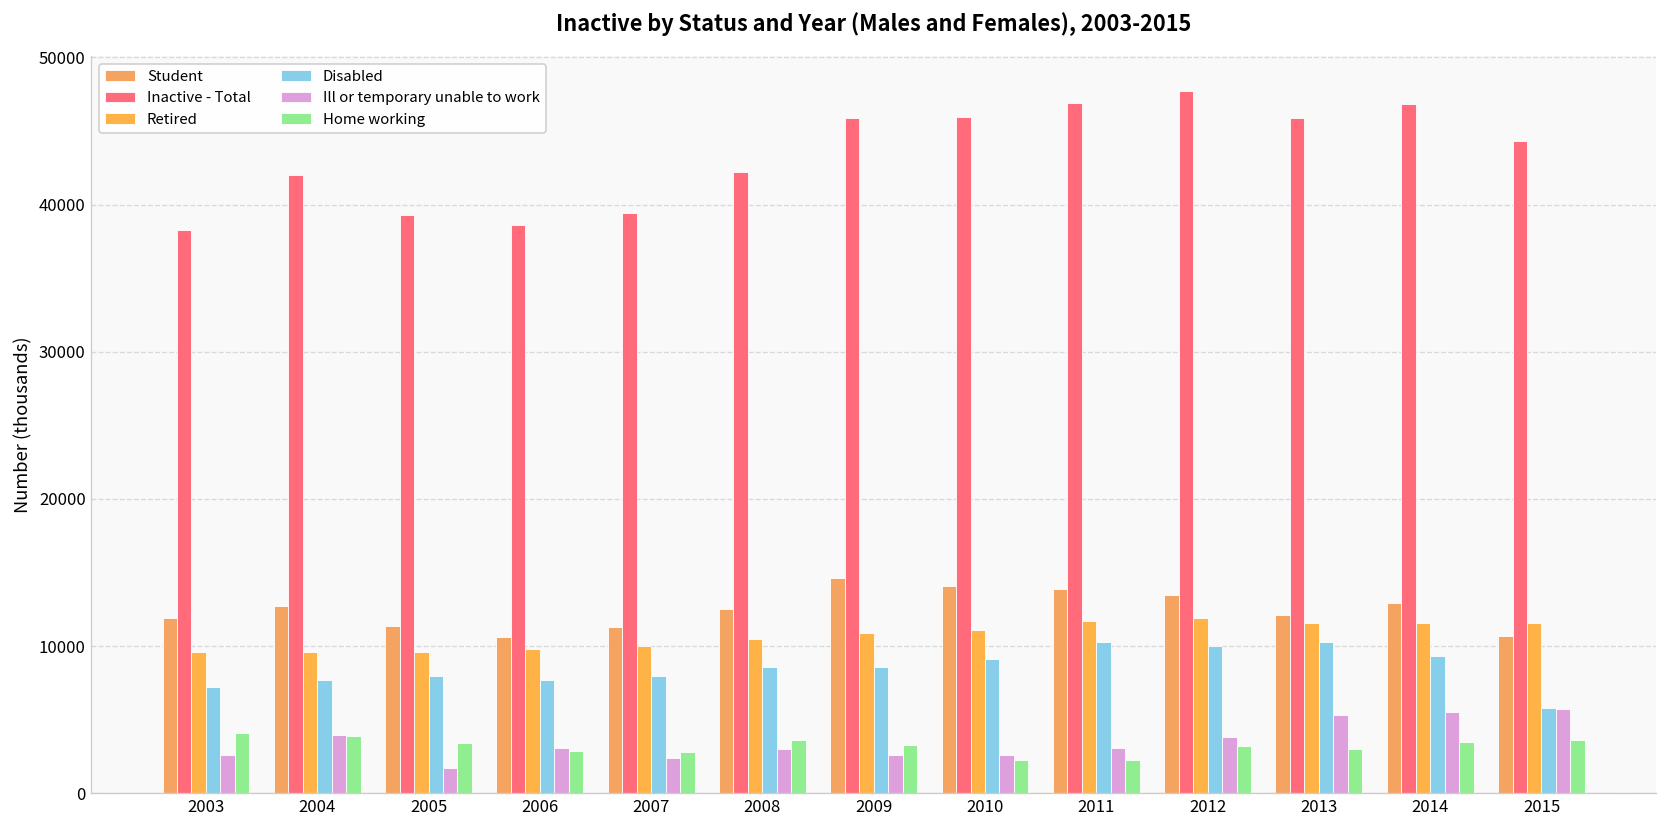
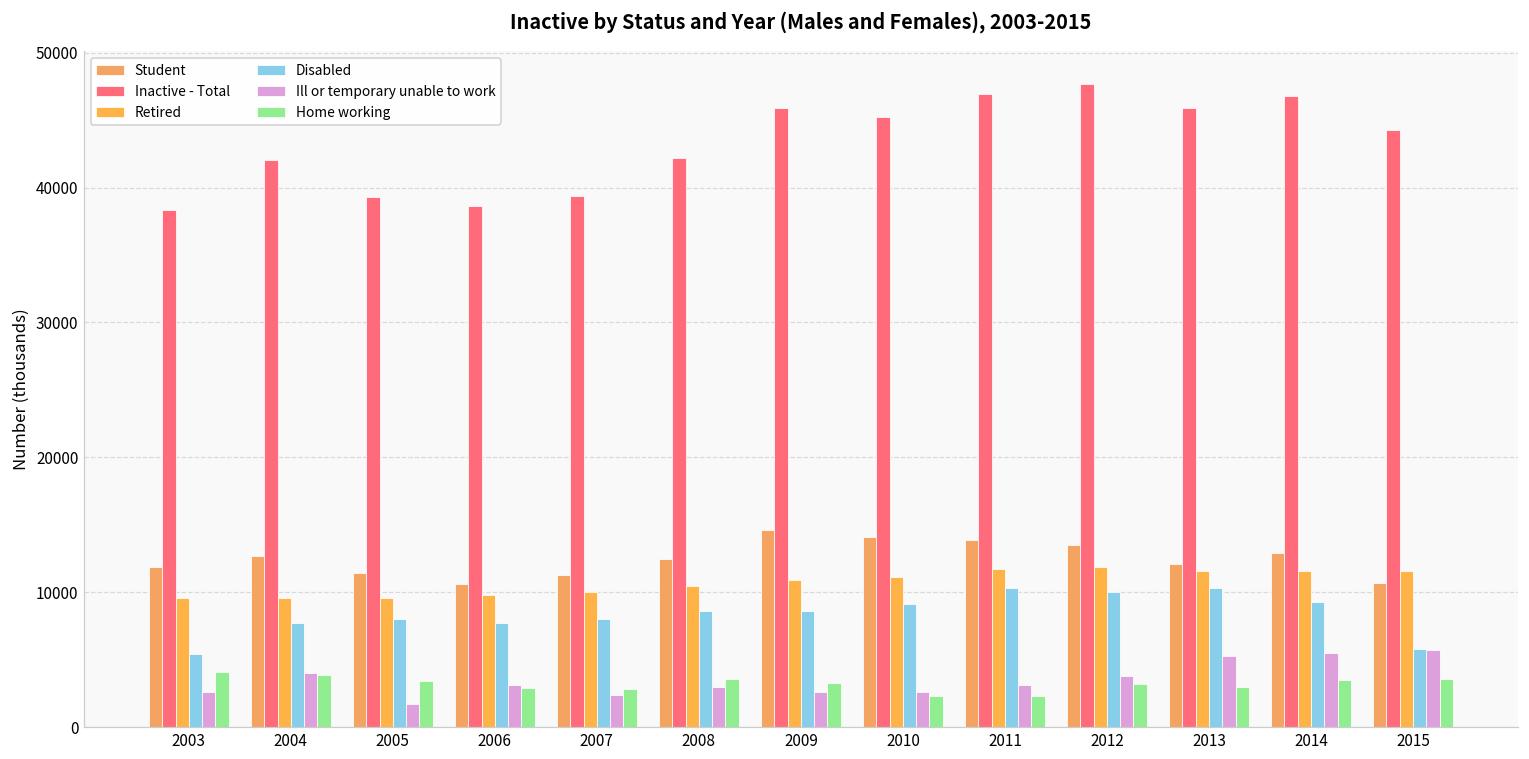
  {
    "Inactive - Total": {
      "2003": 38300,
      "2004": 42000,
      "2005": 39300,
      "2006": 38600,
      "2007": 39400,
      "2008": 42200,
      "2009": 45900,
-     "2010": 46000,
+     "2010": 45200,
      "2011": 46900,
      "2012": 47700,
      "2013": 45900,
      "2014": 46800,
      "2015": 44300
    },
    "Disabled": {
-     "2003": 7200,
+     "2003": 5500,
      "2004": 7700,
      "2005": 8000,
      "2006": 7700,
      "2007": 8000,
      "2008": 8600,
      "2009": 8600,
      "2010": 9100,
      "2011": 10300,
      "2012": 10000,
      "2013": 10300,
      "2014": 9300,
      "2015": 5800
    },
    "Ill or temporary unable to work": {
      "2003": 2600,
      "2004": 4000,
      "2005": 1700,
      "2006": 3100,
      "2007": 2400,
      "2008": 3000,
      "2009": 2600,
      "2010": 2600,
      "2011": 3100,
      "2012": 3800,
      "2013": 5300,
      "2014": 5500,
      "2015": 5700
    },
    "Home working": {
      "2003": 4100,
      "2004": 3900,
      "2005": 3400,
      "2006": 2900,
      "2007": 2800,
      "2008": 3600,
      "2009": 3300,
      "2010": 2300,
      "2011": 2300,
      "2012": 3200,
      "2013": 3000,
      "2014": 3500,
      "2015": 3600
    }
  }
